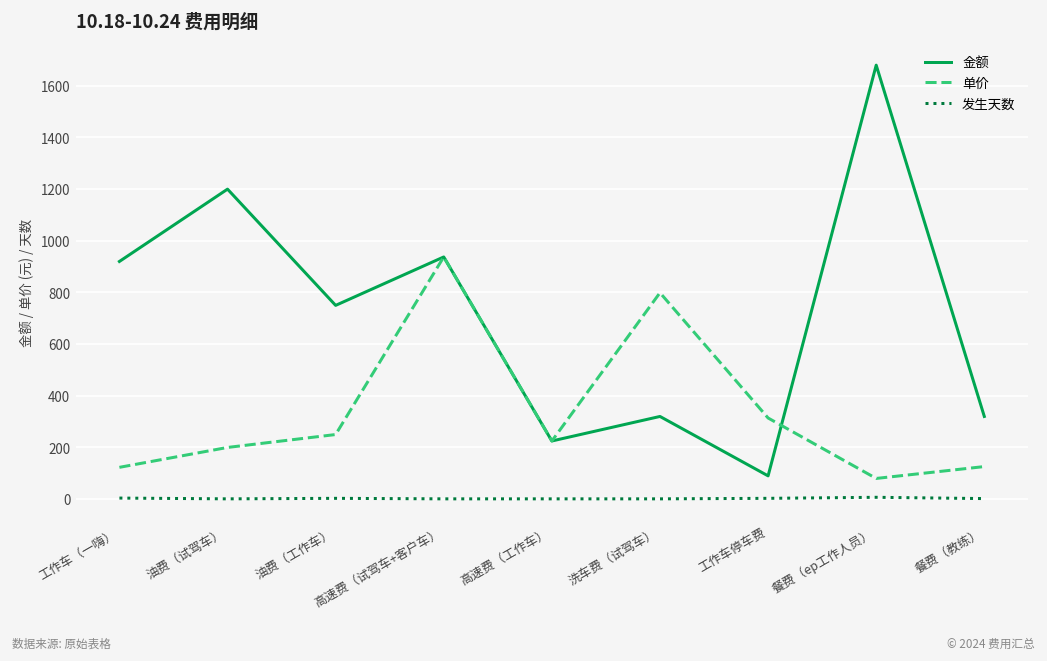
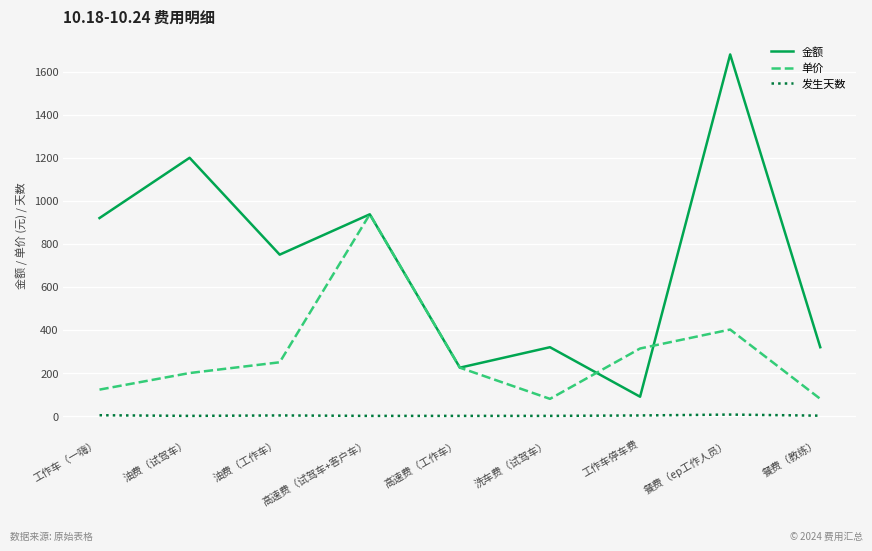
  {
    "单价": {
      "工作车（一嗨）": 120,
      "油费（试驾车）": 200,
      "油费（工作车）": 250,
-     "洗车费（试驾车）": 800,
+     "洗车费（试驾车）": 80,
      "工作车停车费": 310,
-     "餐费（ep工作人员）": 80,
-     "餐费（教练）": 130
+     "餐费（ep工作人员）": 400,
+     "餐费（教练）": 80
    }
  }
